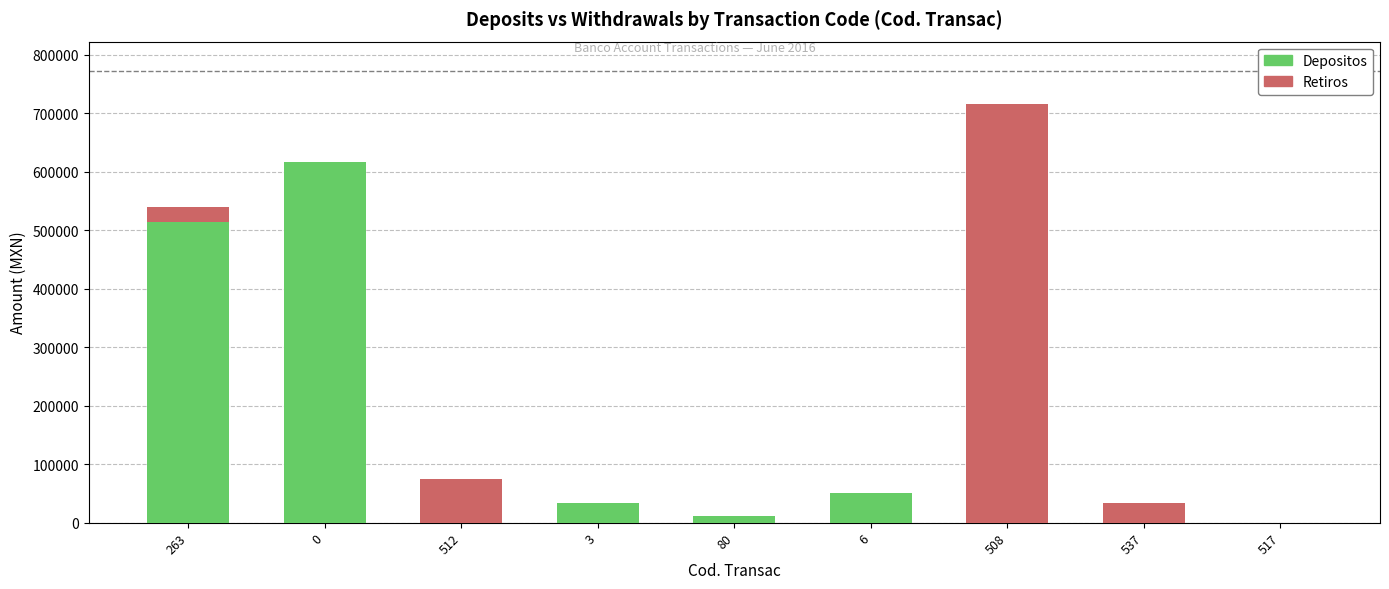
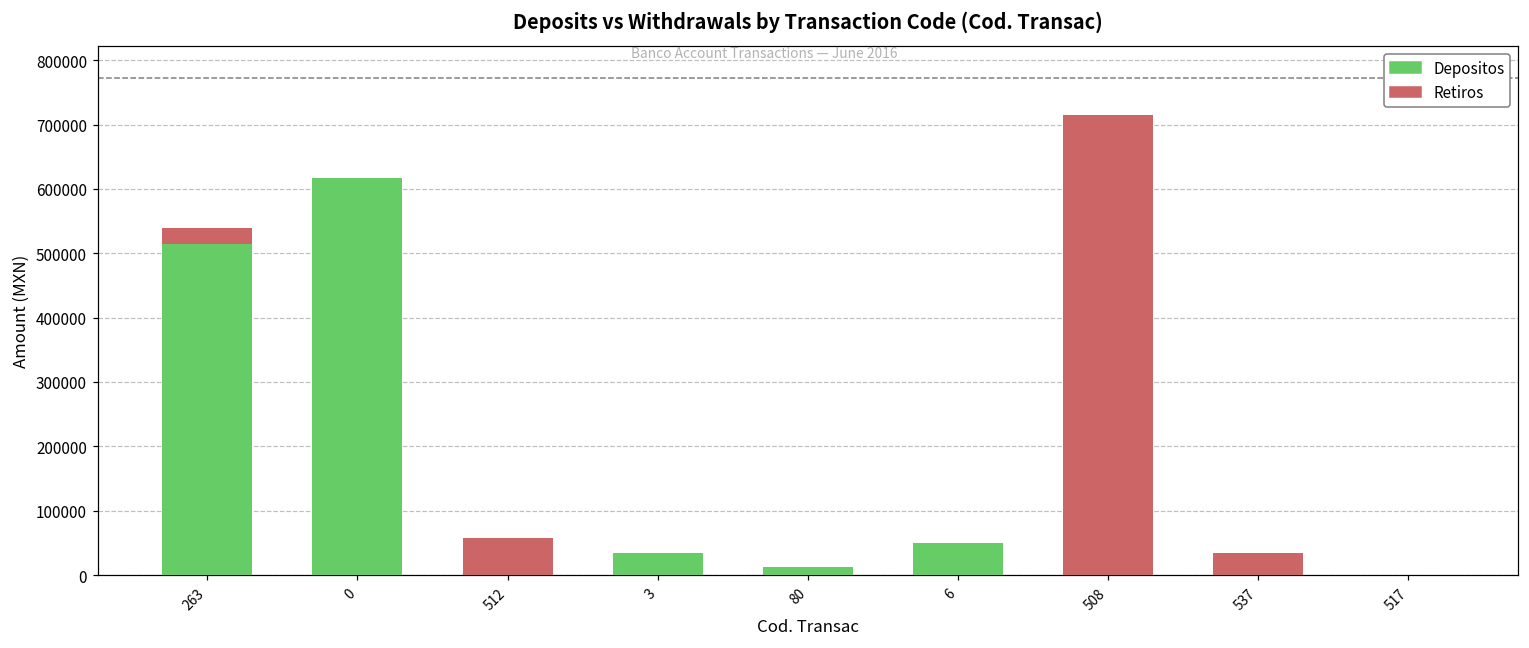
  {
    "Depositos": {
      "263": 510000,
      "0": 620000,
      "512": 0,
      "3": 30000,
      "80": 10000,
      "6": 50000,
      "508": 0,
      "537": 0,
      "517": 0
    },
    "Retiros": {
      "263": 20000,
      "0": 0,
-     "512": 80000,
+     "512": 60000,
      "3": 0,
      "80": 0,
      "6": 0,
      "508": 720000,
      "537": 30000
    }
  }
